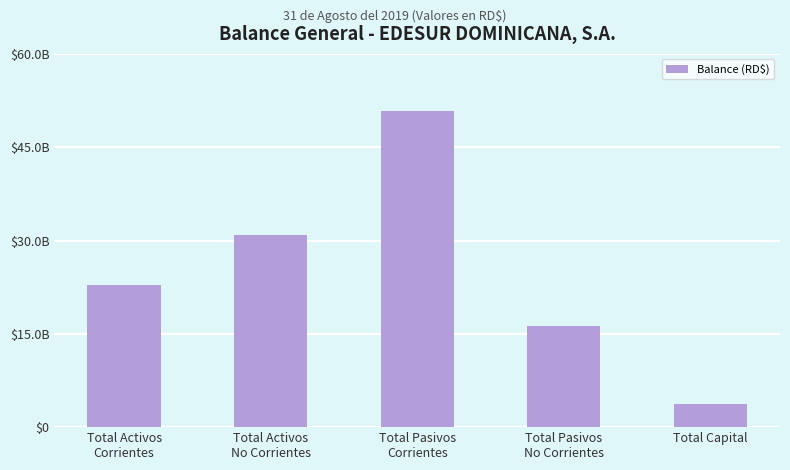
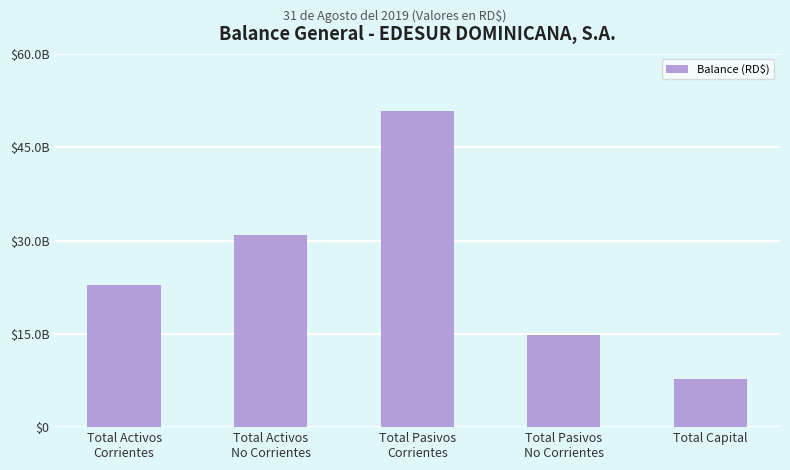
  {
    "Total Activos Corrientes": "$23000000000",
    "Total Activos No Corrientes": "$31000000000",
    "Total Pasivos Corrientes": "$51000000000",
-   "Total Pasivos No Corrientes": "$16000000000",
-   "Total Capital": "$4000000000"
+   "Total Pasivos No Corrientes": "$15000000000",
+   "Total Capital": "$8000000000"
  }
